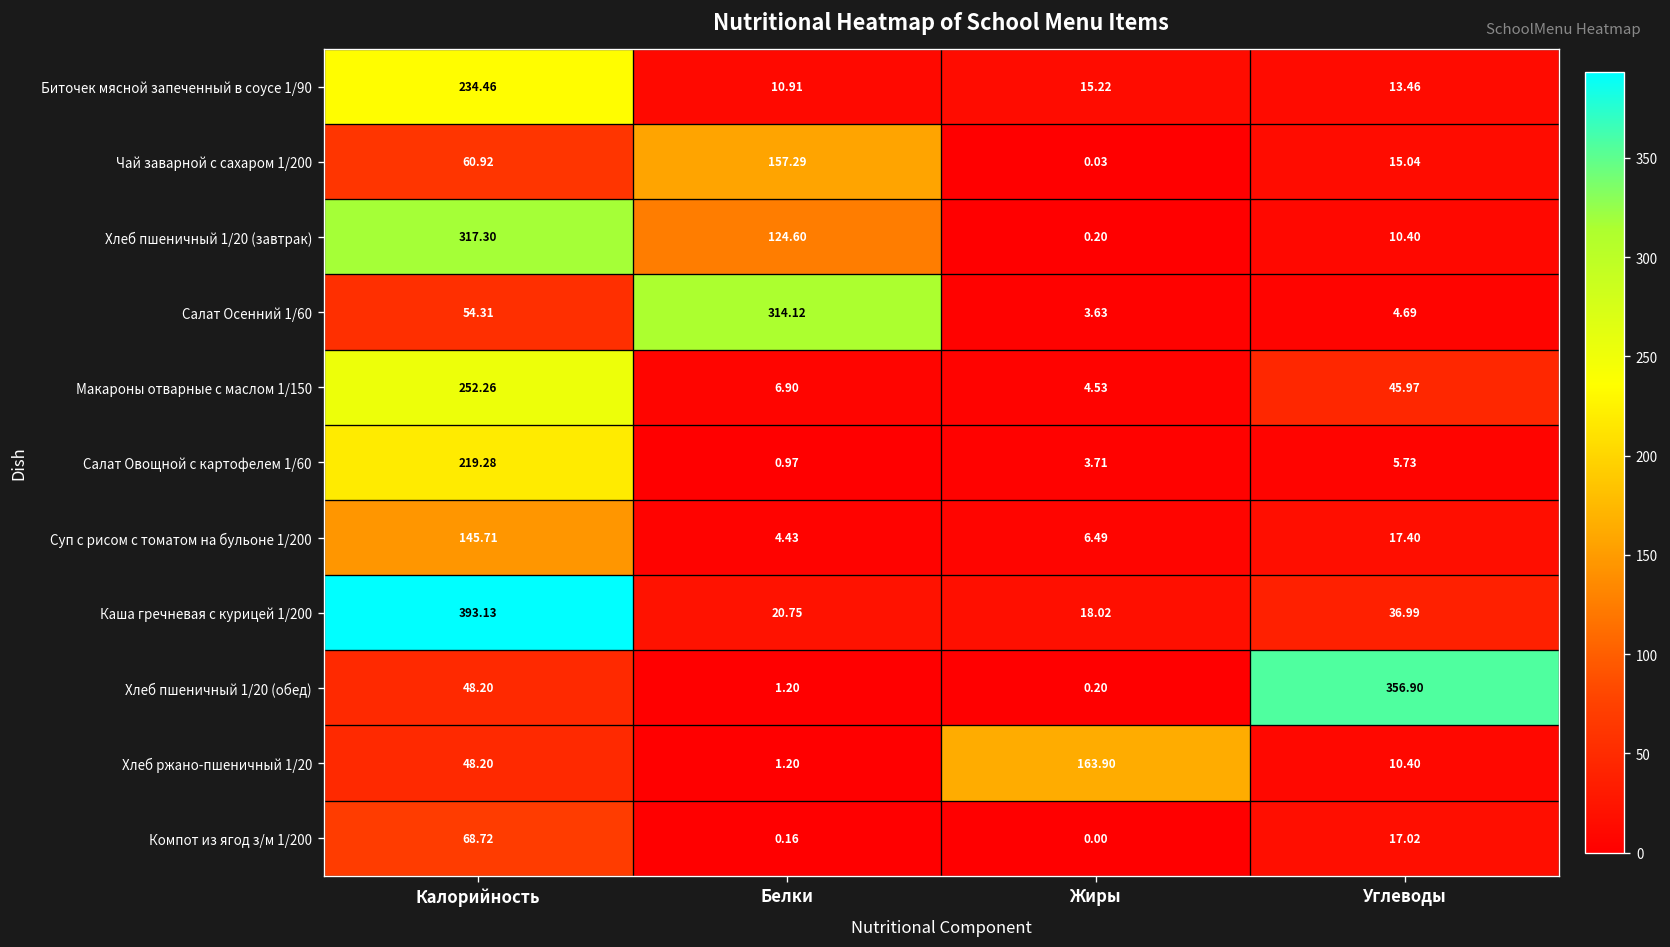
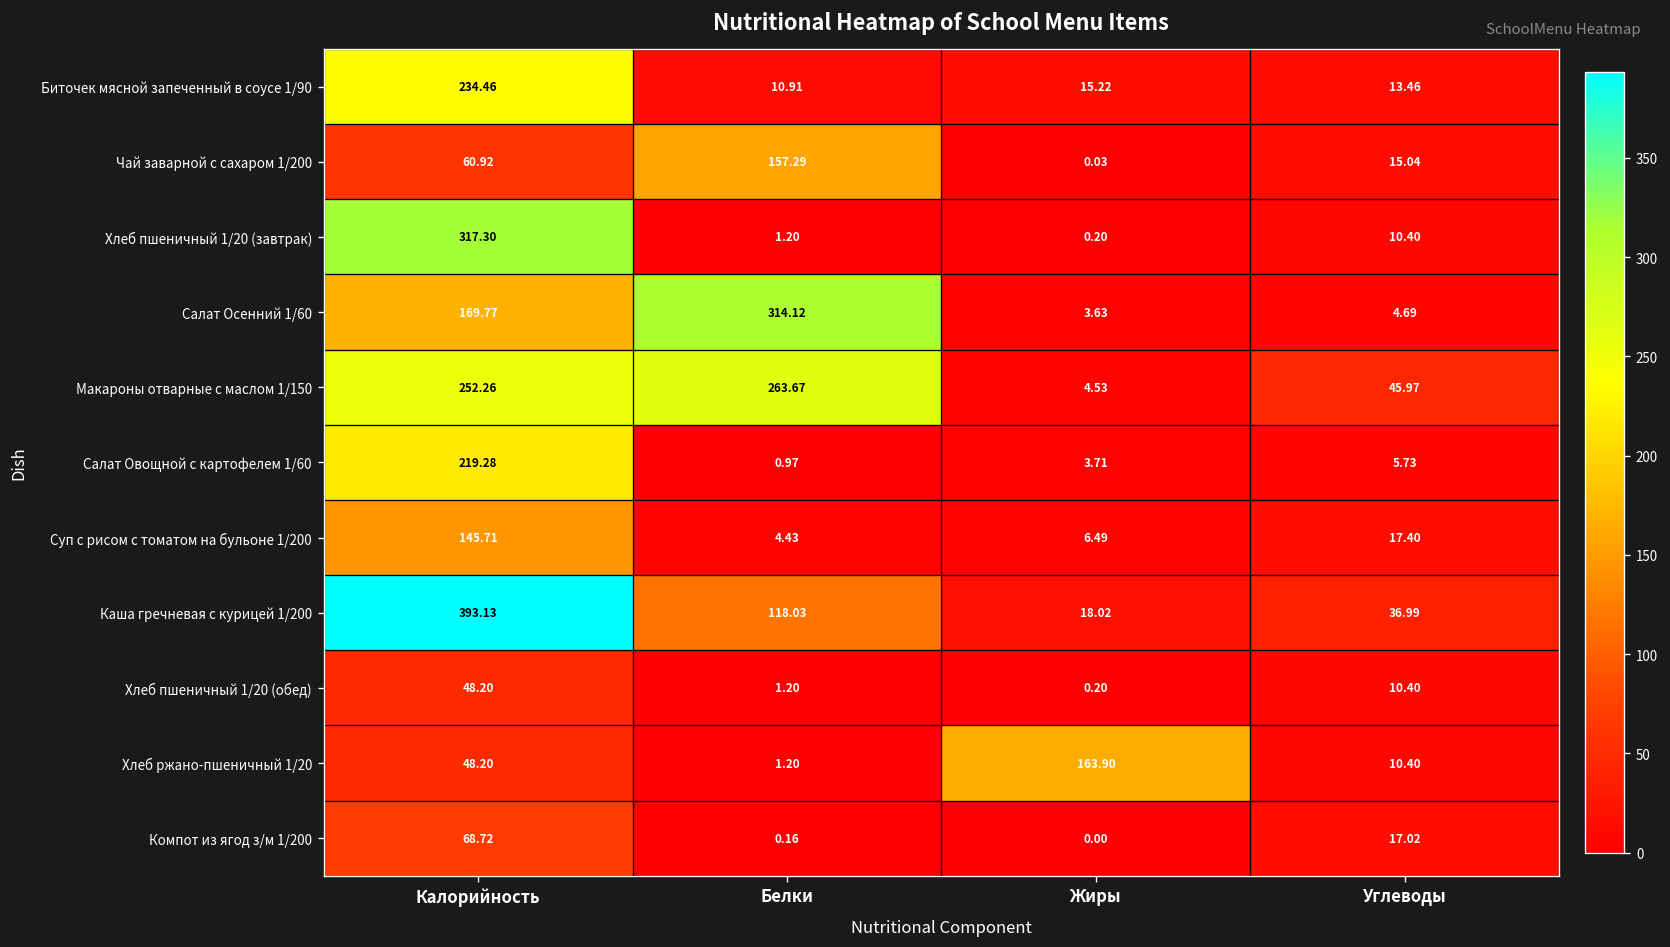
  {
    "Биточек мясной запеченный в соусе 1/90": {
      "Калорийность": 234.46,
      "Белки": 10.91,
      "Жиры": 15.22,
      "Углеводы": 13.46
    },
    "Чай заварной с сахаром 1/200": {
      "Калорийность": 60.92,
      "Белки": 157.29,
      "Жиры": 0.03,
      "Углеводы": 15.04
    },
    "Хлеб пшеничный 1/20 (завтрак)": {
      "Калорийность": 317.30,
-     "Белки": 124.60,
+     "Белки": 1.20,
      "Жиры": 0.20,
      "Углеводы": 10.40
    },
    "Салат Осенний 1/60": {
-     "Калорийность": 54.31,
+     "Калорийность": 169.77,
      "Белки": 314.12,
      "Жиры": 3.63,
      "Углеводы": 4.69
    },
    "Макароны отварные с маслом 1/150": {
      "Калорийность": 252.26,
-     "Белки": 6.90,
+     "Белки": 263.67,
      "Жиры": 4.53,
      "Углеводы": 45.97
    },
    "Салат Овощной с картофелем 1/60": {
      "Калорийность": 219.28,
      "Белки": 0.97,
      "Жиры": 3.71,
      "Углеводы": 5.73
    },
    "Суп с рисом с томатом на бульоне 1/200": {
      "Калорийность": 145.71,
      "Белки": 4.43,
      "Жиры": 6.49,
      "Углеводы": 17.40
    },
    "Каша гречневая с курицей 1/200": {
      "Калорийность": 393.13,
-     "Белки": 20.75,
+     "Белки": 118.03,
      "Жиры": 18.02,
      "Углеводы": 36.99
    },
    "Хлеб пшеничный 1/20 (обед)": {
      "Калорийность": 48.20,
      "Белки": 1.20,
      "Жиры": 0.20,
-     "Углеводы": 356.90
+     "Углеводы": 10.40
    },
    "Хлеб ржано-пшеничный 1/20": {
      "Калорийность": 48.20,
      "Белки": 1.20,
      "Жиры": 163.90,
      "Углеводы": 10.40
    },
    "Компот из ягод з/м 1/200": {
      "Калорийность": 68.72,
      "Белки": 0.16,
      "Жиры": 0.00,
      "Углеводы": 17.02
    }
  }
